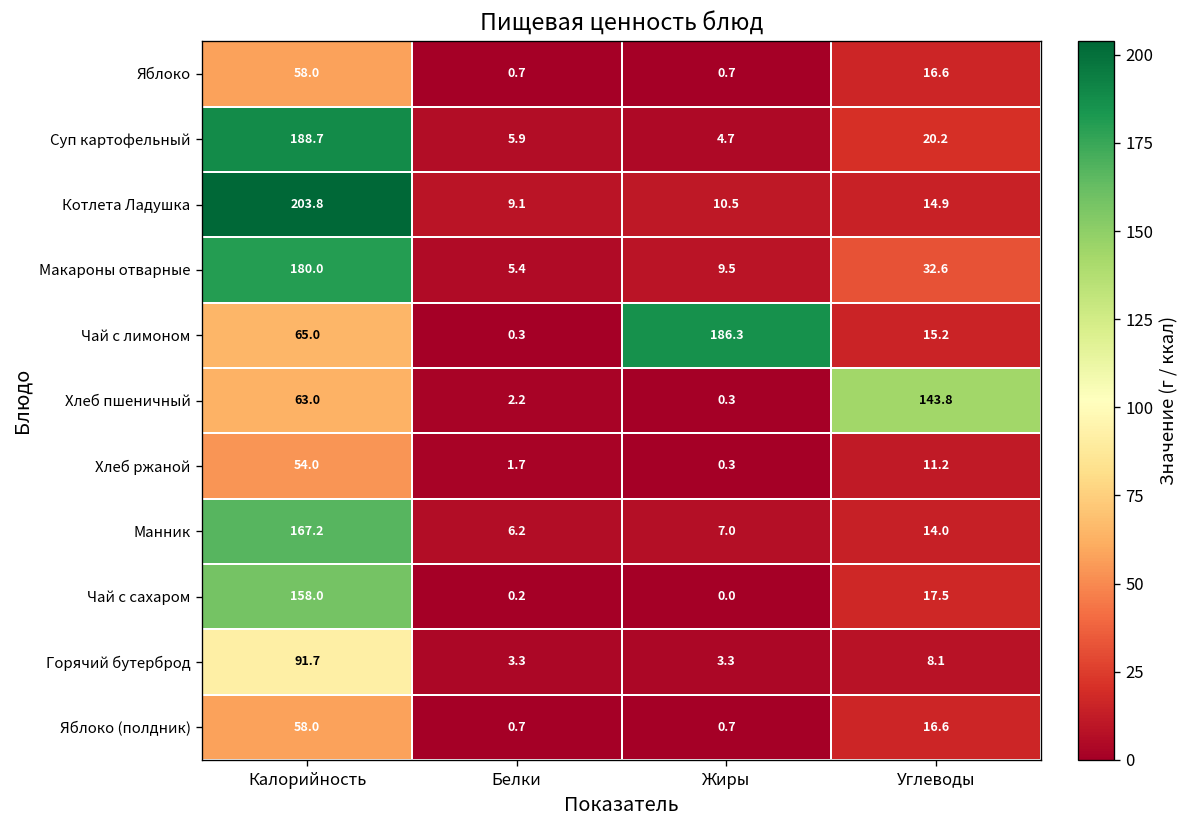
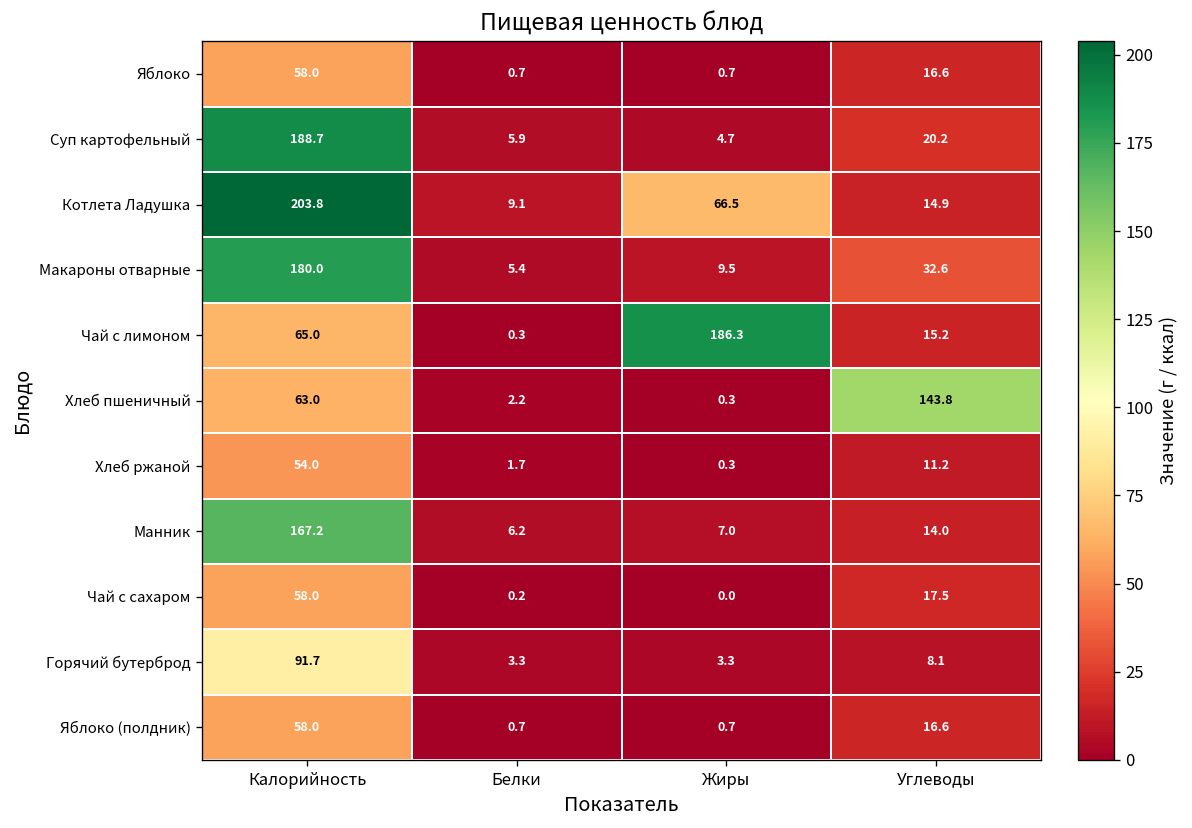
  {
    "Яблоко": {
      "Калорийность": 58.0,
      "Белки": 0.7,
      "Жиры": 0.7,
      "Углеводы": 16.6
    },
    "Суп картофельный": {
      "Калорийность": 188.7,
      "Белки": 5.9,
      "Жиры": 4.7,
      "Углеводы": 20.2
    },
    "Котлета Ладушка": {
      "Калорийность": 203.8,
      "Белки": 9.1,
-     "Жиры": 10.5,
+     "Жиры": 66.5,
      "Углеводы": 14.9
    },
    "Макароны отварные": {
      "Калорийность": 180.0,
      "Белки": 5.4,
      "Жиры": 9.5,
      "Углеводы": 32.6
    },
    "Чай с лимоном": {
      "Калорийность": 65.0,
      "Белки": 0.3,
      "Жиры": 186.3,
      "Углеводы": 15.2
    },
    "Хлеб пшеничный": {
      "Калорийность": 63.0,
      "Белки": 2.2,
      "Жиры": 0.3,
      "Углеводы": 143.8
    },
    "Хлеб ржаной": {
      "Калорийность": 54.0,
      "Белки": 1.7,
      "Жиры": 0.3,
      "Углеводы": 11.2
    },
    "Манник": {
      "Калорийность": 167.2,
      "Белки": 6.2,
      "Жиры": 7.0,
      "Углеводы": 14.0
    },
    "Чай с сахаром": {
-     "Калорийность": 158.0,
+     "Калорийность": 58.0,
      "Белки": 0.2,
      "Жиры": 0.0,
      "Углеводы": 17.5
    },
    "Горячий бутерброд": {
      "Калорийность": 91.7,
      "Белки": 3.3,
      "Жиры": 3.3,
      "Углеводы": 8.1
    },
    "Яблоко (полдник)": {
      "Калорийность": 58.0,
      "Белки": 0.7,
      "Жиры": 0.7,
      "Углеводы": 16.6
    }
  }
